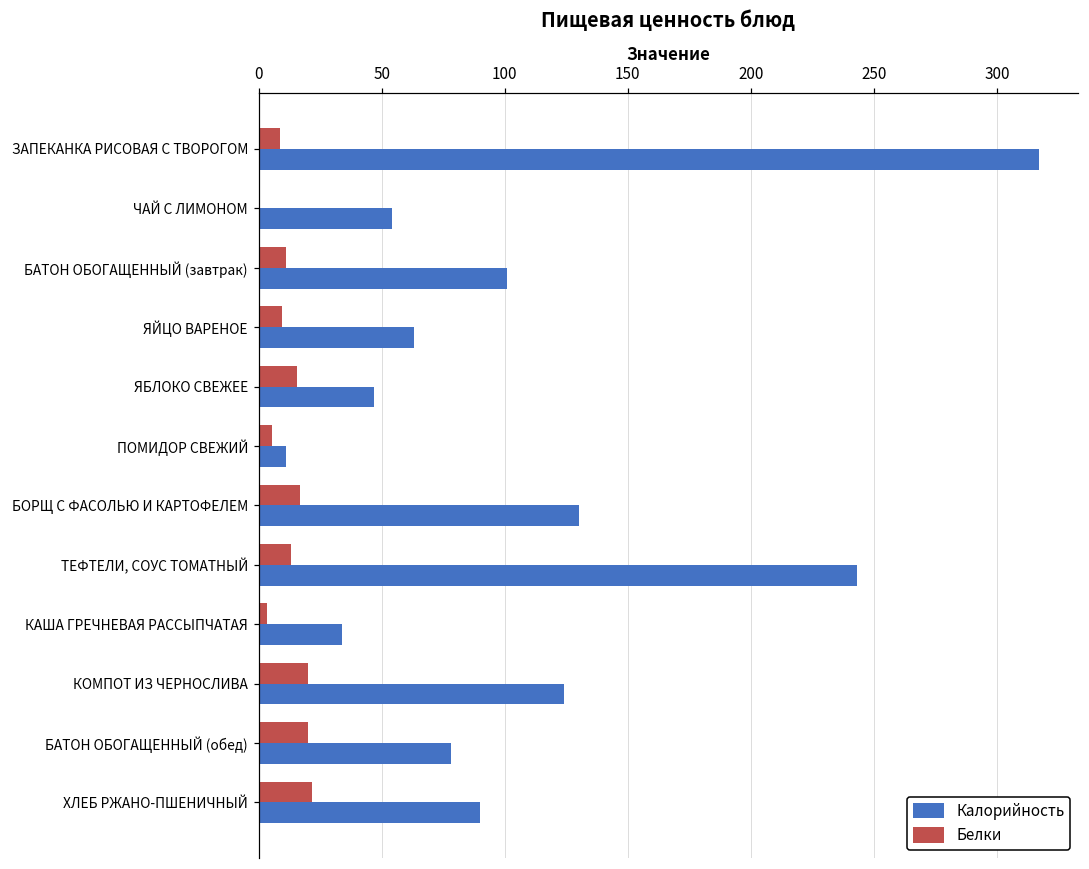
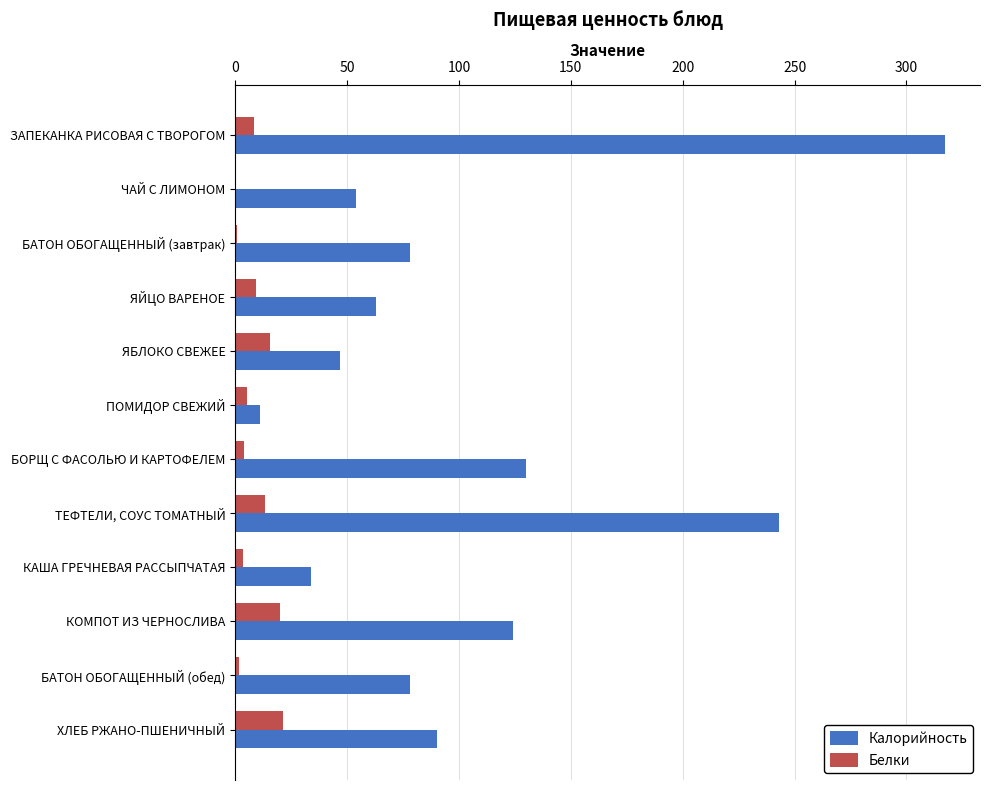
  {
    "Калорийность": {
      "ЗАПЕКАНКА РИСОВАЯ С ТВОРОГОМ": 317,
      "ЧАЙ С ЛИМОНОМ": 54,
-     "БАТОН ОБОГАЩЕННЫЙ (завтрак)": 101,
+     "БАТОН ОБОГАЩЕННЫЙ (завтрак)": 78,
      "ЯЙЦО ВАРЕНОЕ": 63,
      "ЯБЛОКО СВЕЖЕЕ": 47,
      "ПОМИДОР СВЕЖИЙ": 11,
      "БОРЩ С ФАСОЛЬЮ И КАРТОФЕЛЕМ": 130,
      "ТЕФТЕЛИ, СОУС ТОМАТНЫЙ": 243,
      "КАША ГРЕЧНЕВАЯ РАССЫПЧАТАЯ": 34,
      "КОМПОТ ИЗ ЧЕРНОСЛИВА": 124,
      "БАТОН ОБОГАЩЕННЫЙ (обед)": 78,
      "ХЛЕБ РЖАНО-ПШЕНИЧНЫЙ": 90
    },
    "Белки": {
      "ЗАПЕКАНКА РИСОВАЯ С ТВОРОГОМ": 9,
-     "БАТОН ОБОГАЩЕННЫЙ (завтрак)": 11,
+     "БАТОН ОБОГАЩЕННЫЙ (завтрак)": 1,
      "ЯЙЦО ВАРЕНОЕ": 9,
      "ЯБЛОКО СВЕЖЕЕ": 16,
      "ПОМИДОР СВЕЖИЙ": 5,
-     "БОРЩ С ФАСОЛЬЮ И КАРТОФЕЛЕМ": 17,
+     "БОРЩ С ФАСОЛЬЮ И КАРТОФЕЛЕМ": 4,
      "ТЕФТЕЛИ, СОУС ТОМАТНЫЙ": 13,
      "КАША ГРЕЧНЕВАЯ РАССЫПЧАТАЯ": 4,
      "КОМПОТ ИЗ ЧЕРНОСЛИВА": 20,
-     "БАТОН ОБОГАЩЕННЫЙ (обед)": 20,
+     "БАТОН ОБОГАЩЕННЫЙ (обед)": 2,
      "ХЛЕБ РЖАНО-ПШЕНИЧНЫЙ": 22
    }
  }
